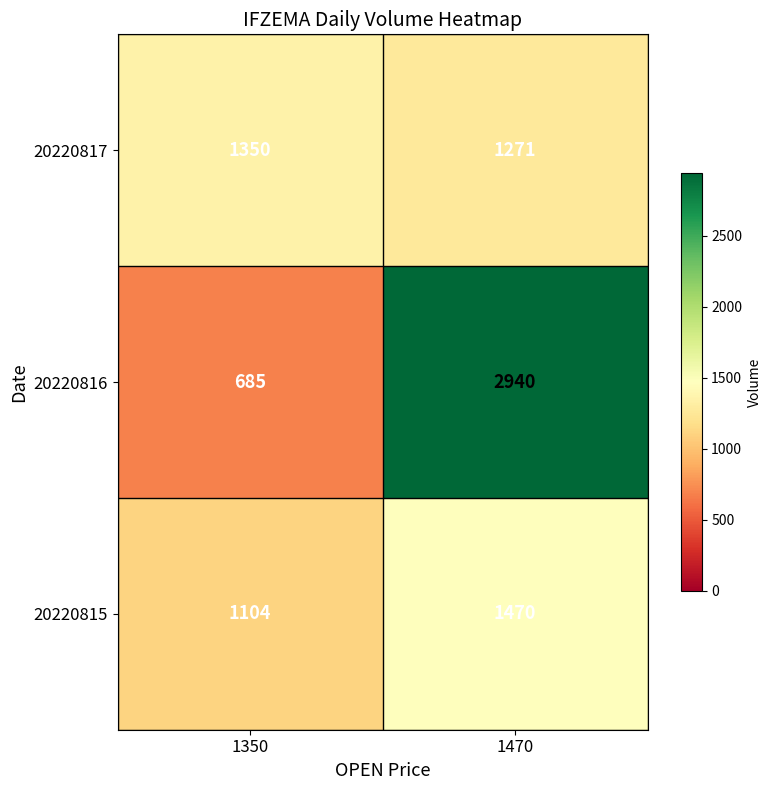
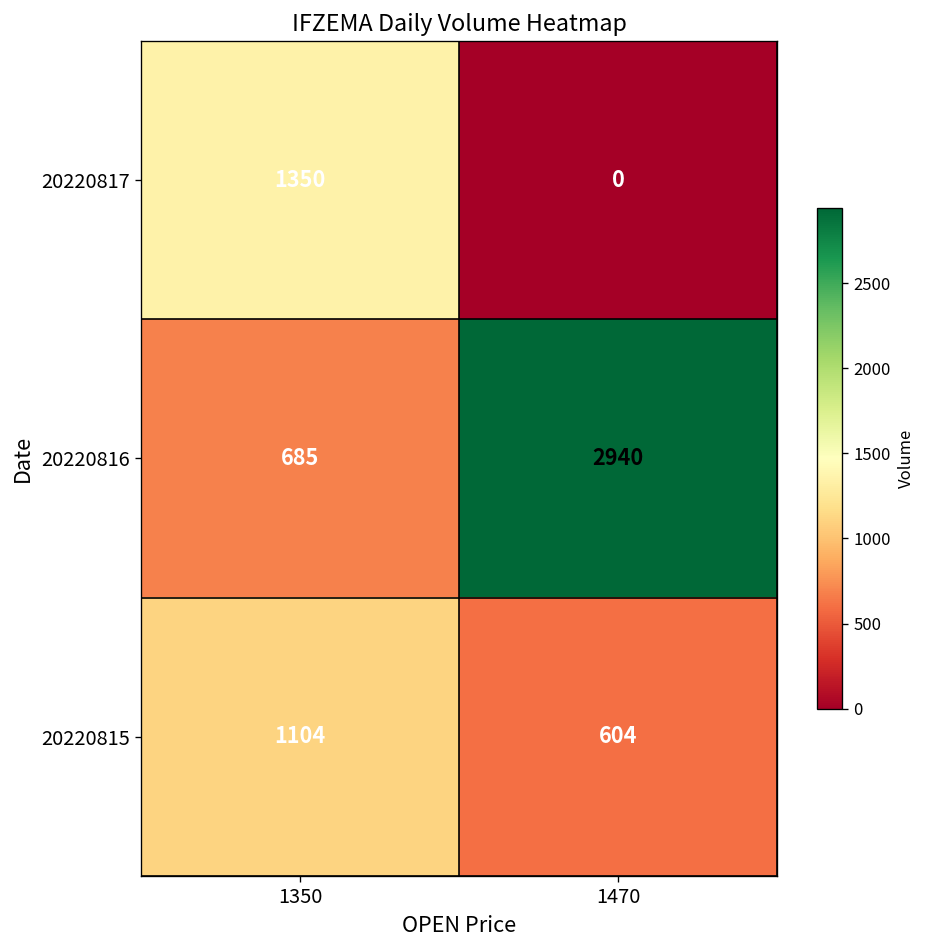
  {
    "20220817": {
      "1350": 1350,
-     "1470": 1271
+     "1470": 0
    },
    "20220816": {
      "1350": 685,
      "1470": 2940
    },
    "20220815": {
      "1350": 1104,
-     "1470": 1470
+     "1470": 604
    }
  }
